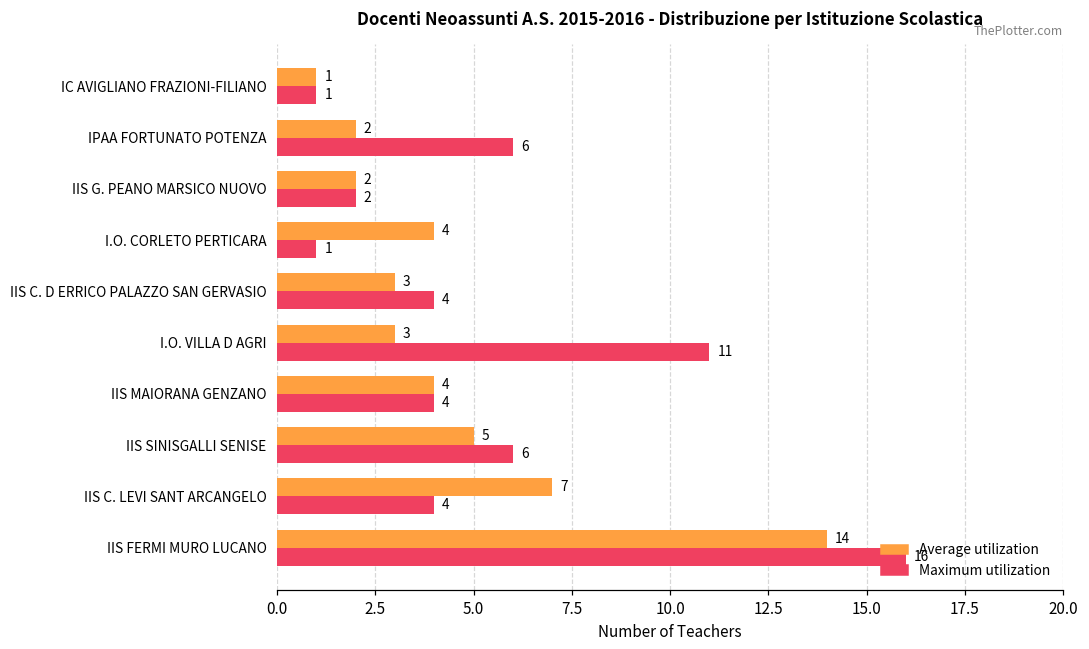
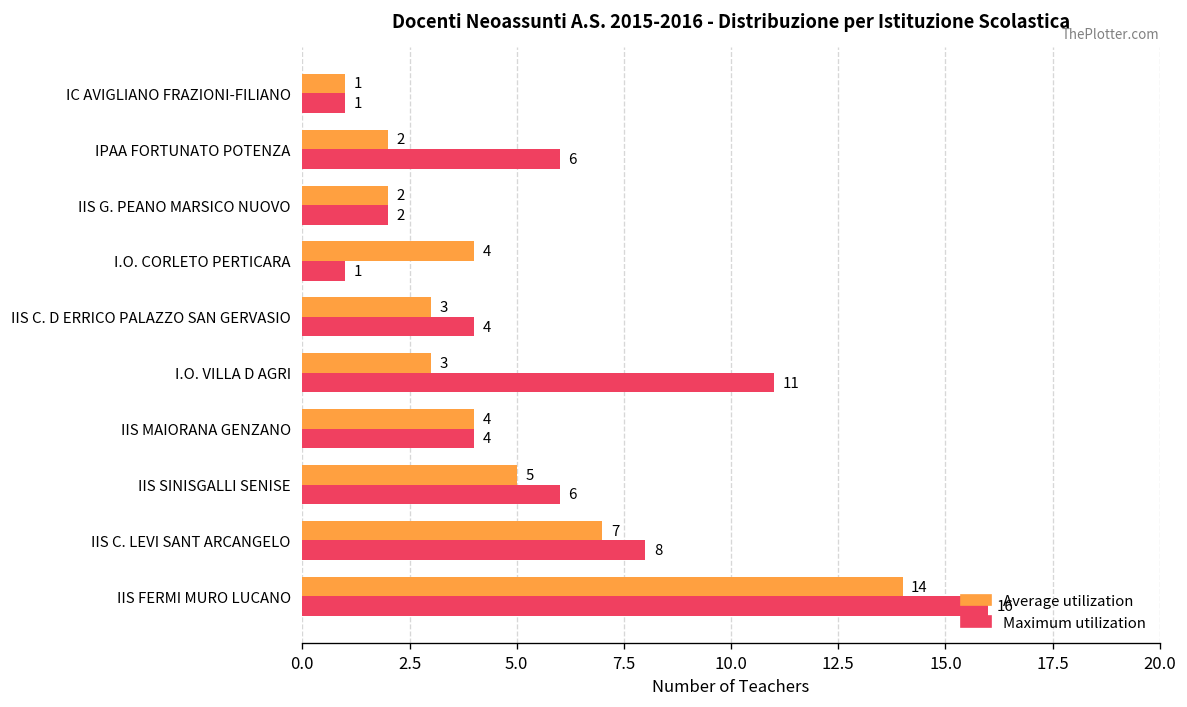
  {
    "Average utilization": {
      "IC AVIGLIANO FRAZIONI-FILIANO": 1,
      "IPAA FORTUNATO POTENZA": 2,
      "IIS G. PEANO MARSICO NUOVO": 2,
      "I.O. CORLETO PERTICARA": 4,
      "IIS C. D ERRICO PALAZZO SAN GERVASIO": 3,
      "I.O. VILLA D AGRI": 3,
      "IIS MAIORANA GENZANO": 4,
      "IIS SINISGALLI SENISE": 5,
      "IIS C. LEVI SANT ARCANGELO": 7,
      "IIS FERMI MURO LUCANO": 14
    },
    "Maximum utilization": {
      "IC AVIGLIANO FRAZIONI-FILIANO": 1,
      "IPAA FORTUNATO POTENZA": 6,
      "IIS G. PEANO MARSICO NUOVO": 2,
      "I.O. CORLETO PERTICARA": 1,
      "IIS C. D ERRICO PALAZZO SAN GERVASIO": 4,
      "I.O. VILLA D AGRI": 11,
      "IIS MAIORANA GENZANO": 4,
      "IIS SINISGALLI SENISE": 6,
-     "IIS C. LEVI SANT ARCANGELO": 4,
+     "IIS C. LEVI SANT ARCANGELO": 8,
      "IIS FERMI MURO LUCANO": 16
    }
  }
